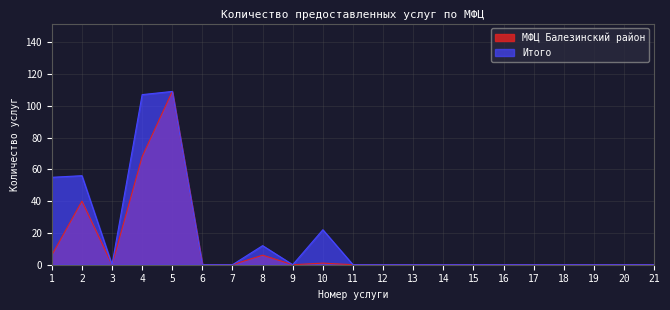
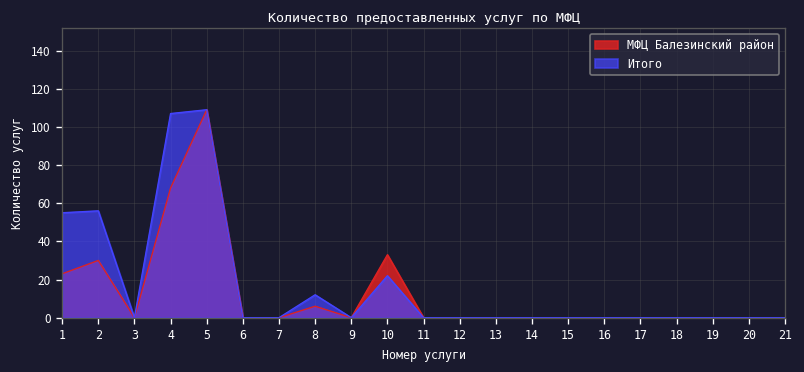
  {
    "МФЦ Балезинский район": {
-     "1": 6,
-     "2": 40,
+     "1": 23,
+     "2": 30,
      "4": 68,
      "8": 6,
-     "10": 1
+     "10": 33
    },
    "Итого": {
      "1": 55,
      "2": 56,
      "4": 107,
      "8": 12,
      "10": 22
    }
  }
